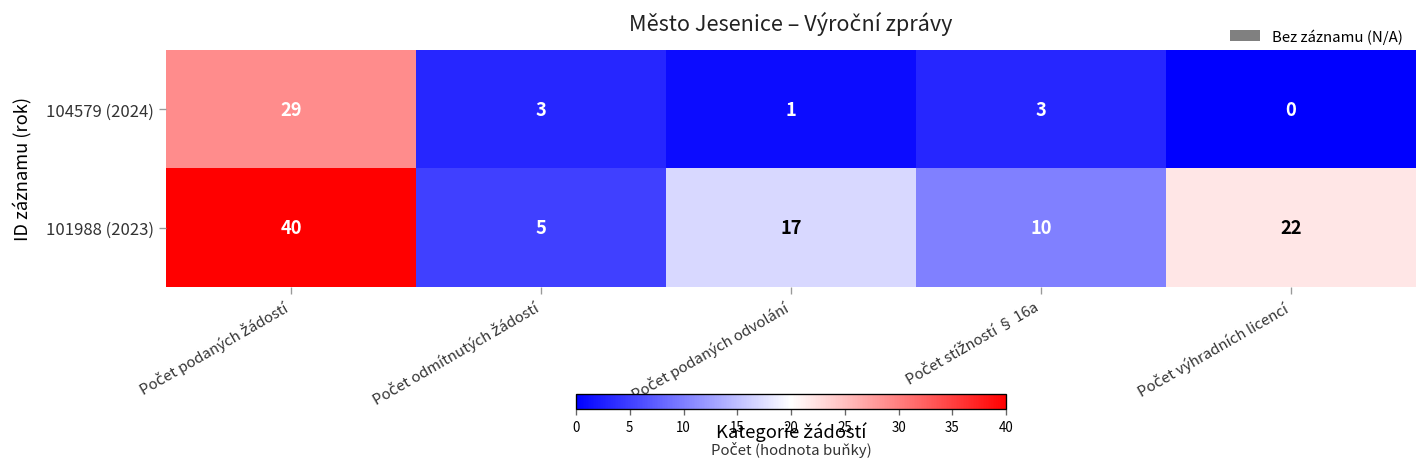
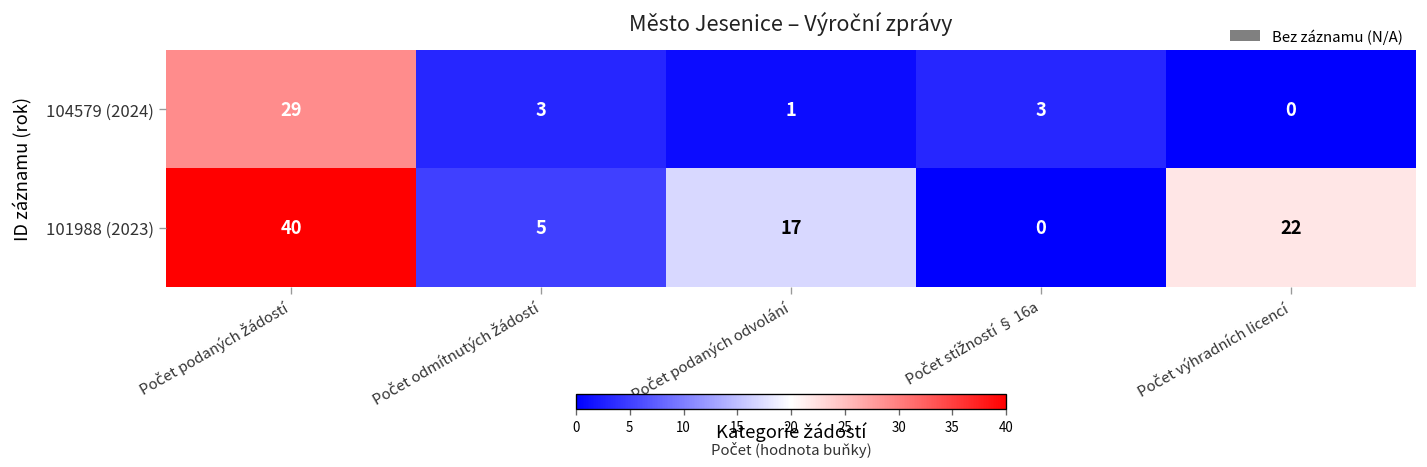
  {
    "104579 (2024)": {
      "Počet podaných žádostí": 29,
      "Počet odmítnutých žádostí": 3,
      "Počet podaných odvolání": 1,
      "Počet stížností § 16a": 3,
      "Počet výhradních licencí": 0
    },
    "101988 (2023)": {
      "Počet podaných žádostí": 40,
      "Počet odmítnutých žádostí": 5,
      "Počet podaných odvolání": 17,
-     "Počet stížností § 16a": 10,
+     "Počet stížností § 16a": 0,
      "Počet výhradních licencí": 22
    }
  }
